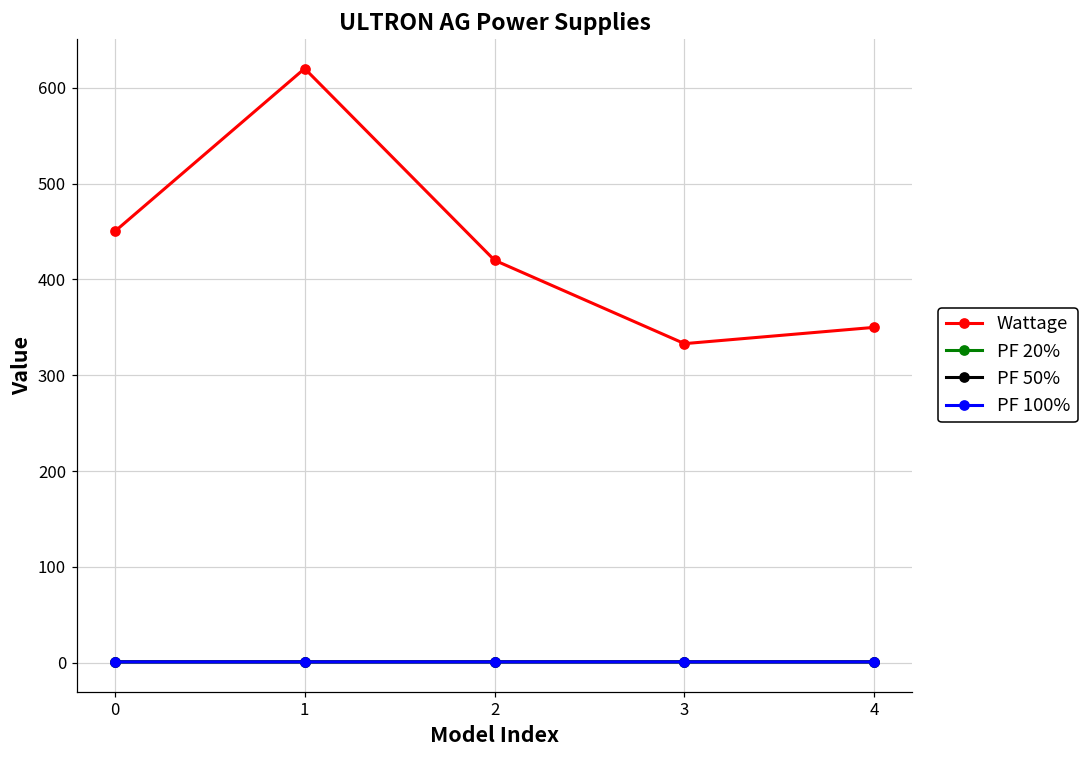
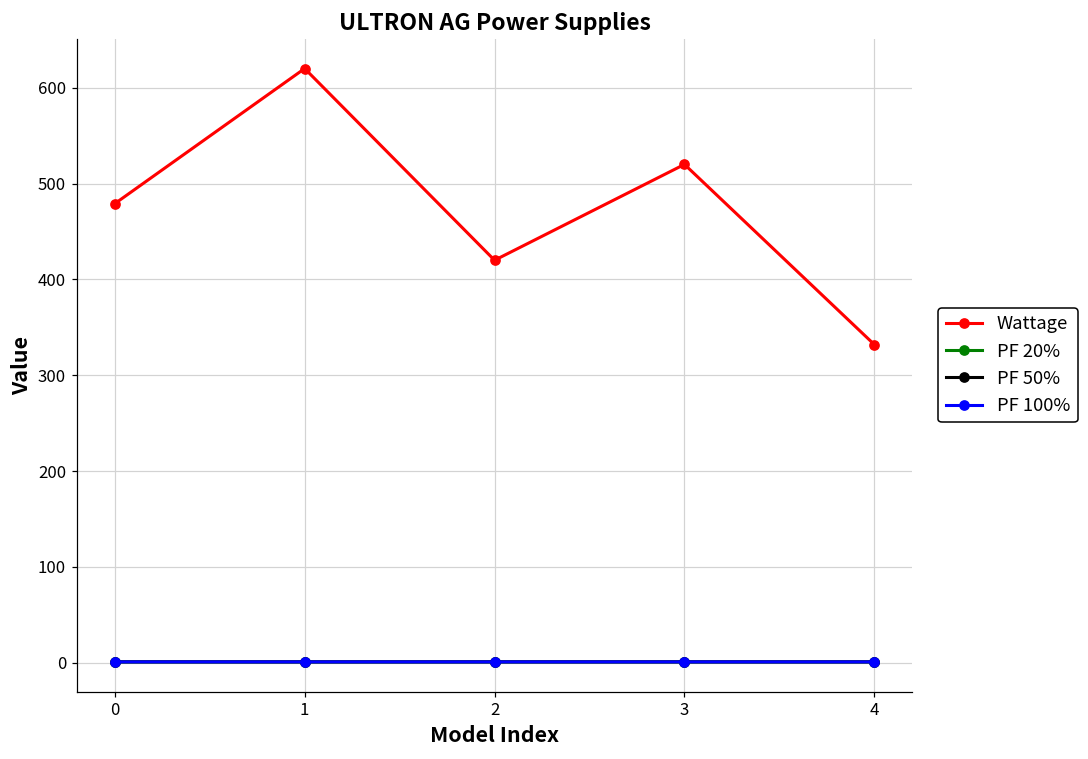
  {
    "Wattage": {
-     "0": 450,
+     "0": 480,
      "1": 620,
      "2": 420,
-     "3": 330,
-     "4": 350
+     "3": 520,
+     "4": 330
    },
    "PF 100%": {
      "0": 0,
      "1": 0,
      "2": 0,
      "3": 0,
      "4": 0
    }
  }
